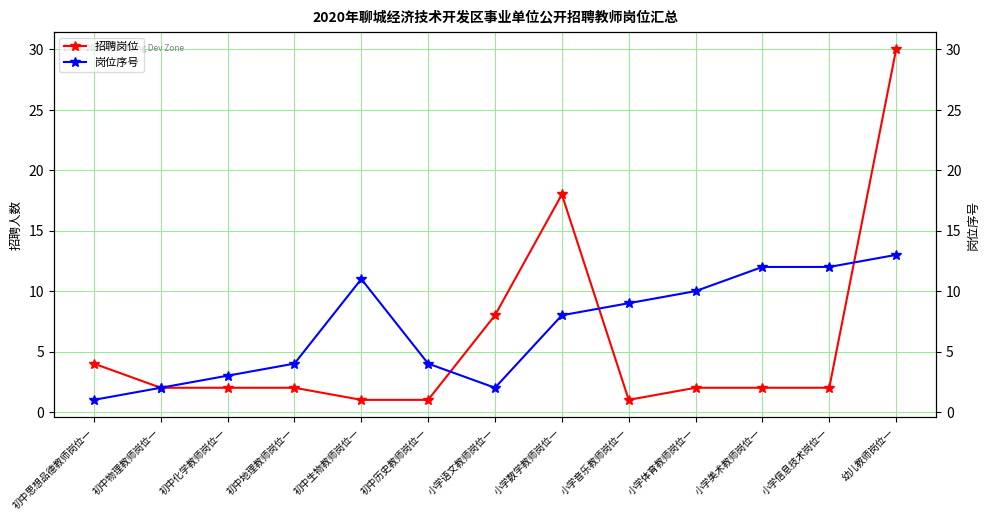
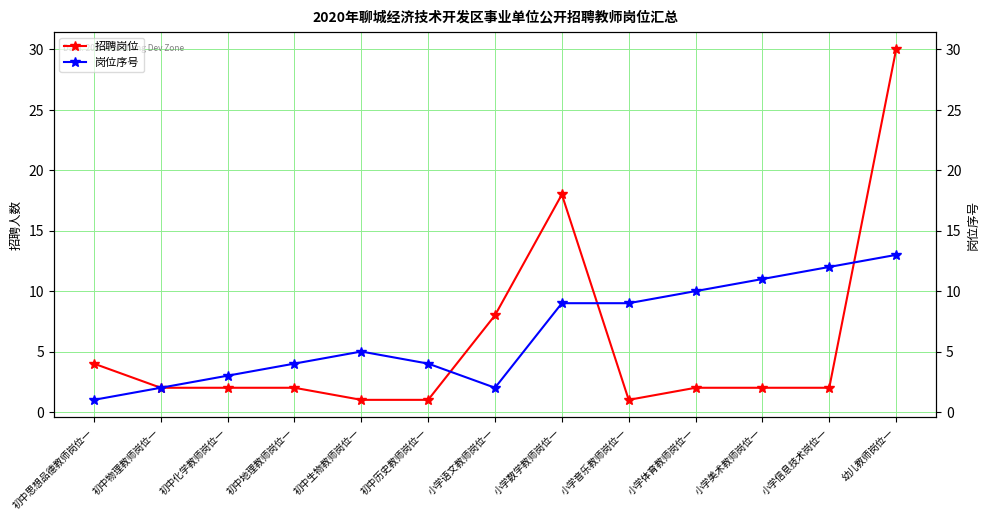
  {
    "招聘岗位": {
      "初中思想品德教师岗位一": 4,
      "初中化学教师岗位一": 2,
      "初中地理教师岗位一": 2,
      "初中生物教师岗位一": 1,
      "初中历史教师岗位一": 1,
      "小学语文教师岗位一": 8,
      "小学数学教师岗位一": 18,
      "小学音乐教师岗位一": 1,
      "小学体育教师岗位一": 2,
      "小学美术教师岗位一": 2,
      "小学信息技术岗位一": 2,
      "幼儿教师岗位一": 30
    },
    "岗位序号": {
      "初中思想品德教师岗位一": 1,
      "初中化学教师岗位一": 3,
      "初中地理教师岗位一": 4,
-     "初中生物教师岗位一": 11,
+     "初中生物教师岗位一": 5,
      "初中历史教师岗位一": 4,
      "小学语文教师岗位一": 2,
-     "小学数学教师岗位一": 8,
+     "小学数学教师岗位一": 9,
      "小学音乐教师岗位一": 9,
      "小学体育教师岗位一": 10,
-     "小学美术教师岗位一": 12,
+     "小学美术教师岗位一": 11,
      "小学信息技术岗位一": 12,
      "幼儿教师岗位一": 13
    }
  }
